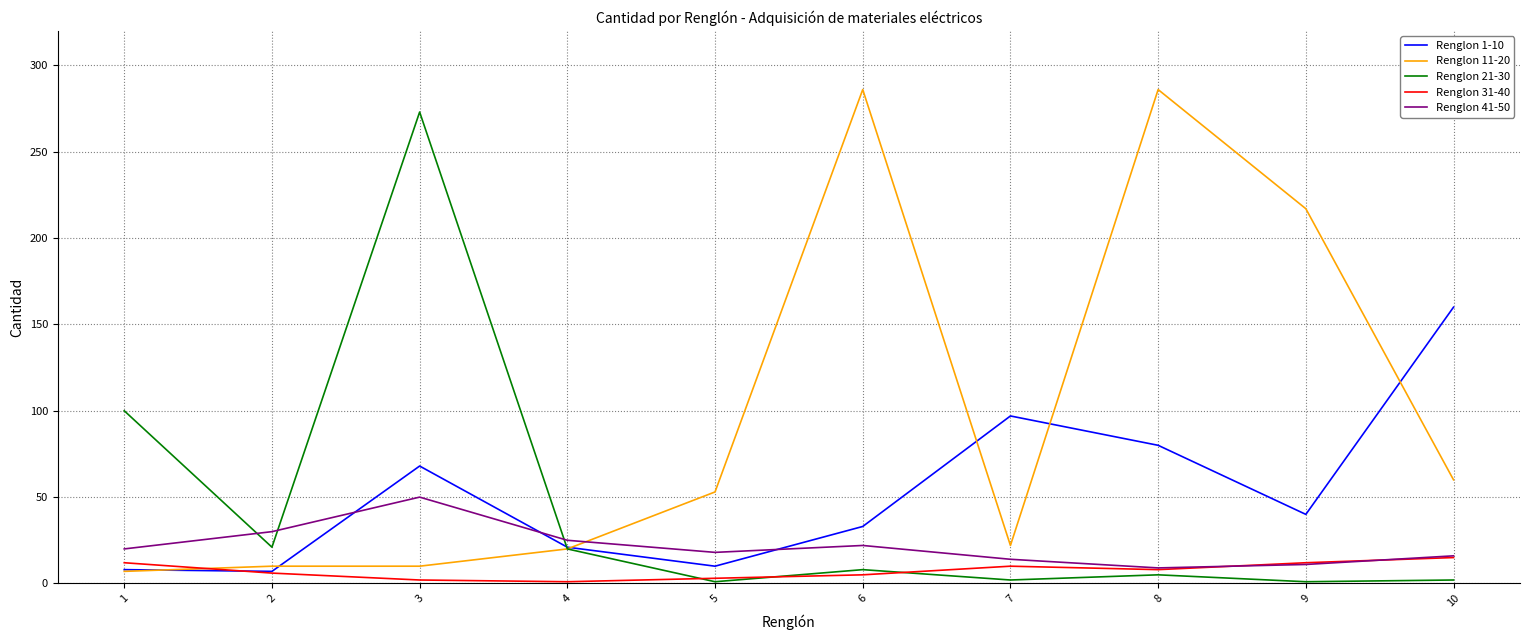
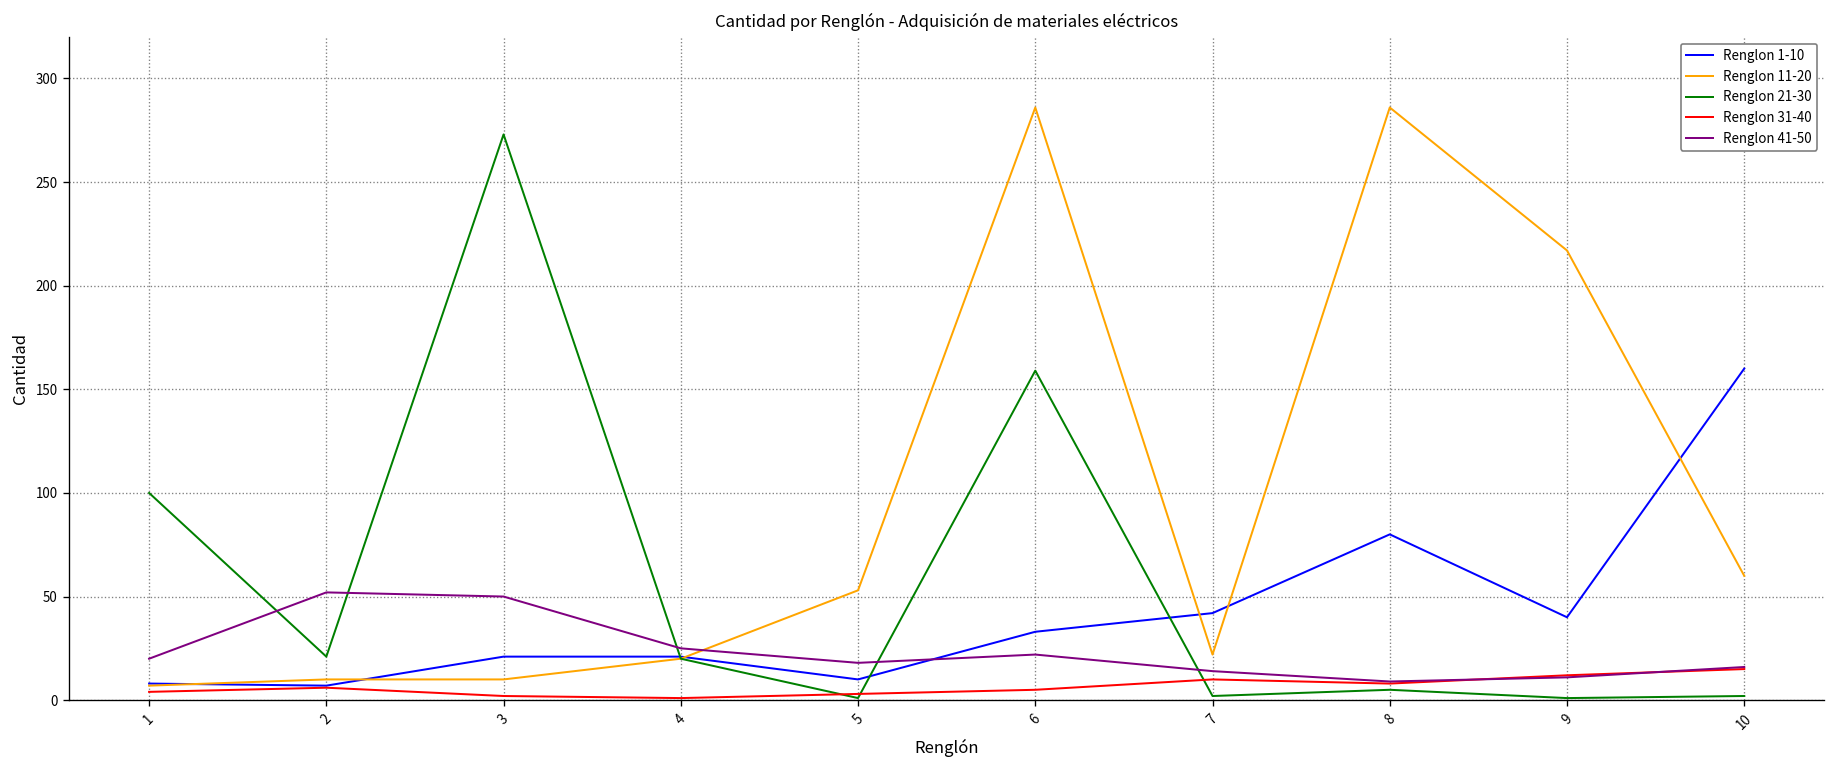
  {
    "Renglon 1-10": {
-     "3": 68,
+     "3": 21,
      "5": 10,
      "6": 33,
-     "7": 97,
+     "7": 42,
      "8": 80,
      "9": 40,
      "10": 160
    },
    "Renglon 11-20": {
      "2": 10,
      "3": 10,
      "5": 53,
      "6": 286,
      "7": 22,
      "8": 286,
      "9": 217,
      "10": 60
    },
    "Renglon 21-30": {
      "1": 100,
      "2": 21,
      "3": 273,
      "5": 1,
-     "6": 8,
+     "6": 159,
      "7": 2,
      "8": 5,
      "9": 1,
      "10": 2
    },
    "Renglon 31-40": {
-     "1": 12,
+     "1": 4,
      "3": 2,
      "4": 1,
      "5": 3,
      "6": 5,
      "7": 10
    },
    "Renglon 41-50": {
      "1": 20,
-     "2": 30,
+     "2": 52,
      "3": 50,
      "4": 25,
      "5": 18,
      "6": 22,
      "7": 14
    }
  }
